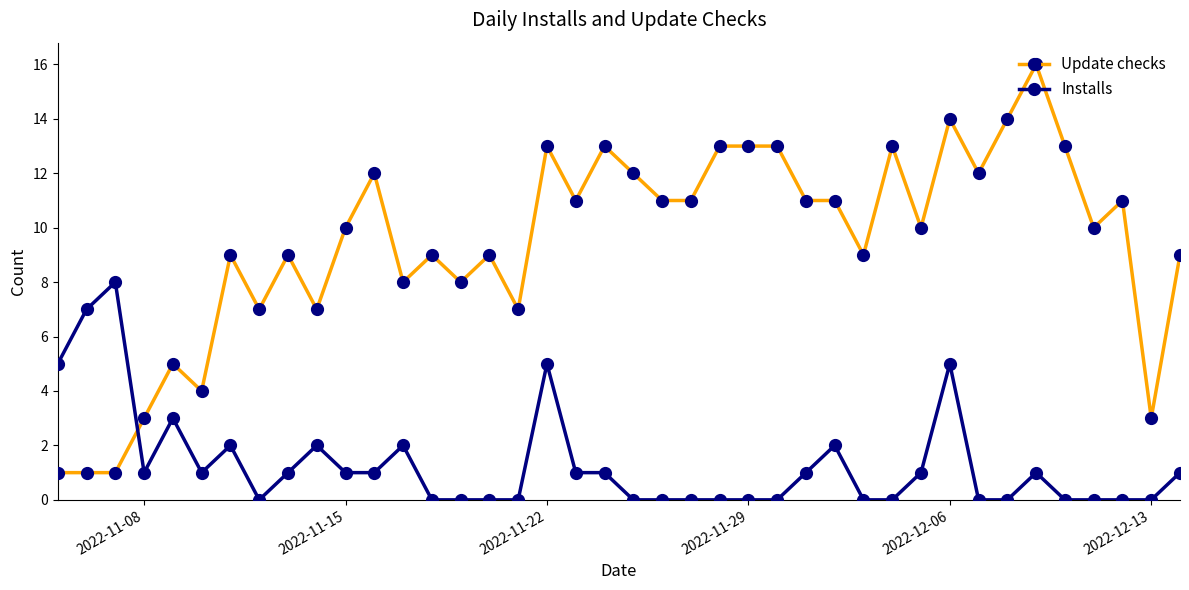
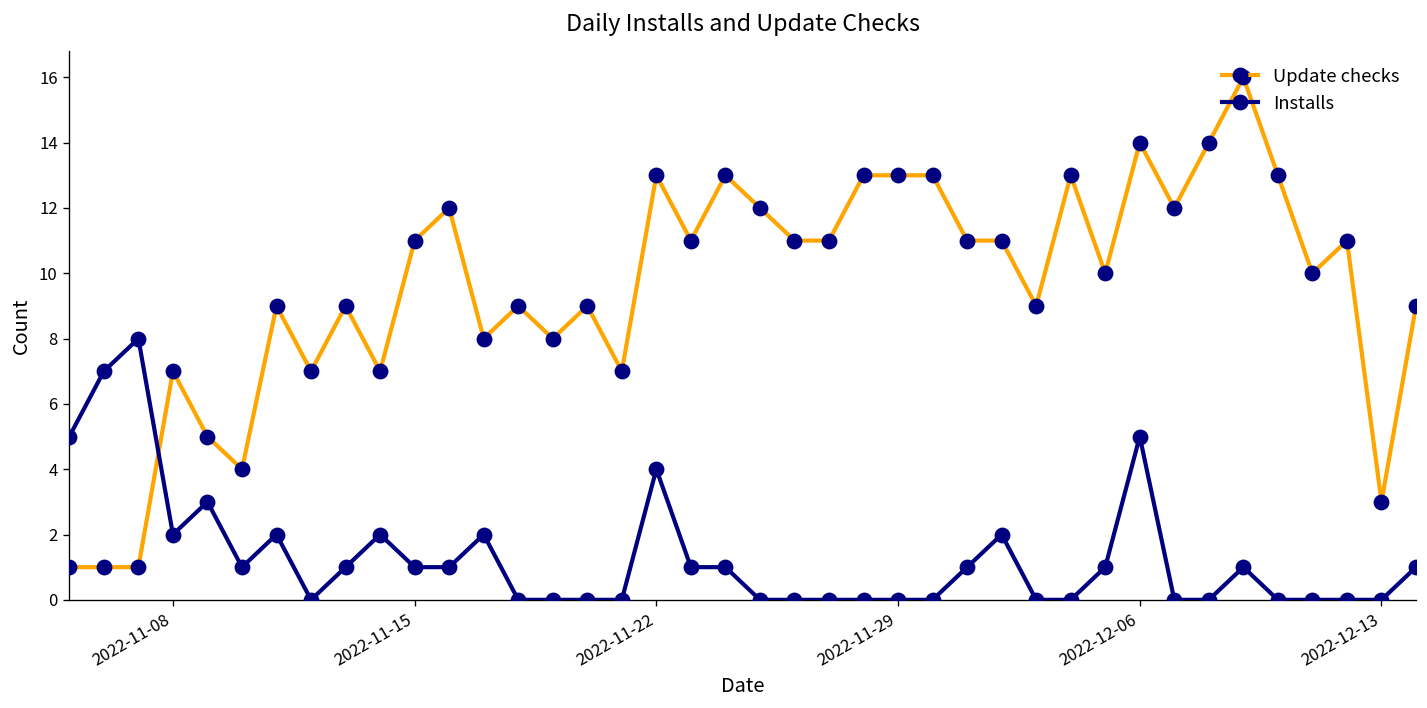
  {
    "Update checks": {
-     "2022-11-08": 3,
-     "2022-11-15": 10,
+     "2022-11-08": 7,
+     "2022-11-15": 11,
      "2022-11-22": 13,
      "2022-11-29": 13,
      "2022-12-06": 14,
      "2022-12-13": 3
    },
    "Installs": {
-     "2022-11-08": 1,
+     "2022-11-08": 2,
      "2022-11-15": 1,
-     "2022-11-22": 5,
+     "2022-11-22": 4,
      "2022-11-29": 0,
      "2022-12-06": 5,
      "2022-12-13": 0
    }
  }
